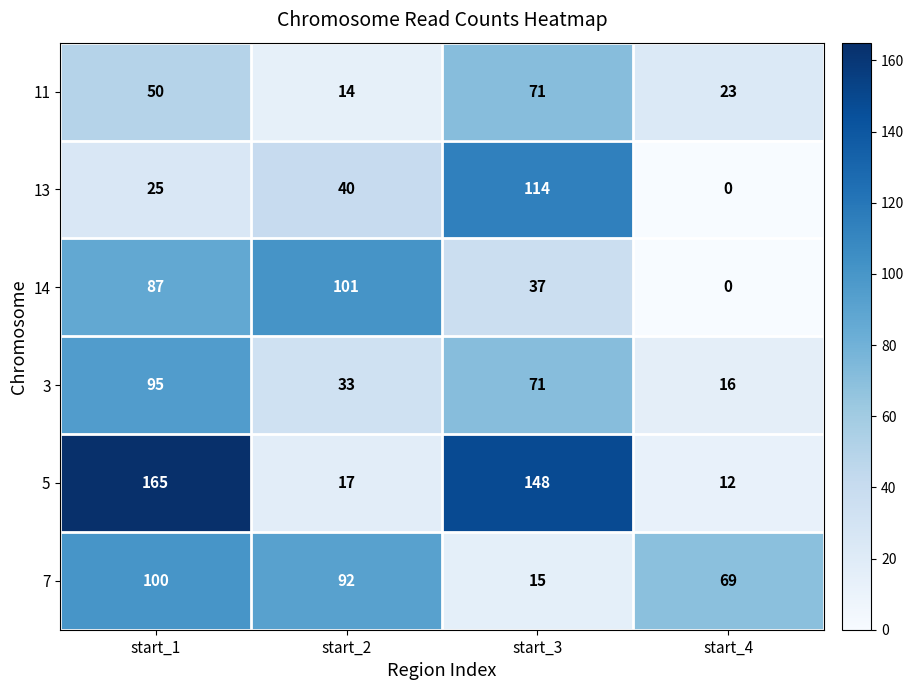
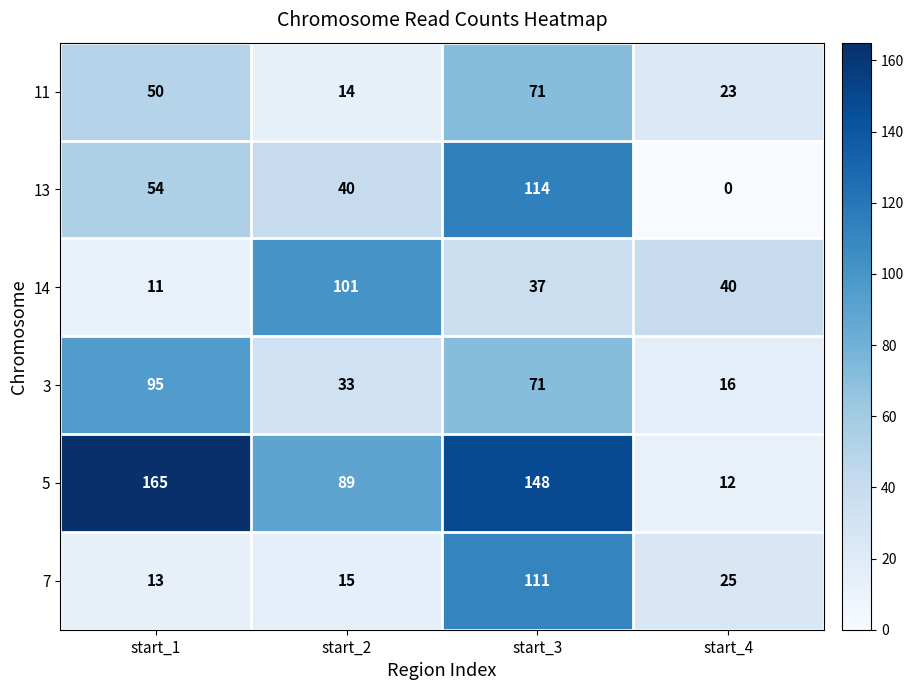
  {
    "11": {
      "start_1": 50,
      "start_2": 14,
      "start_3": 71,
      "start_4": 23
    },
    "13": {
-     "start_1": 25,
+     "start_1": 54,
      "start_2": 40,
      "start_3": 114,
      "start_4": 0
    },
    "14": {
-     "start_1": 87,
+     "start_1": 11,
      "start_2": 101,
      "start_3": 37,
-     "start_4": 0
+     "start_4": 40
    },
    "3": {
      "start_1": 95,
      "start_2": 33,
      "start_3": 71,
      "start_4": 16
    },
    "5": {
      "start_1": 165,
-     "start_2": 17,
+     "start_2": 89,
      "start_3": 148,
      "start_4": 12
    },
    "7": {
-     "start_1": 100,
-     "start_2": 92,
-     "start_3": 15,
-     "start_4": 69
+     "start_1": 13,
+     "start_2": 15,
+     "start_3": 111,
+     "start_4": 25
    }
  }
